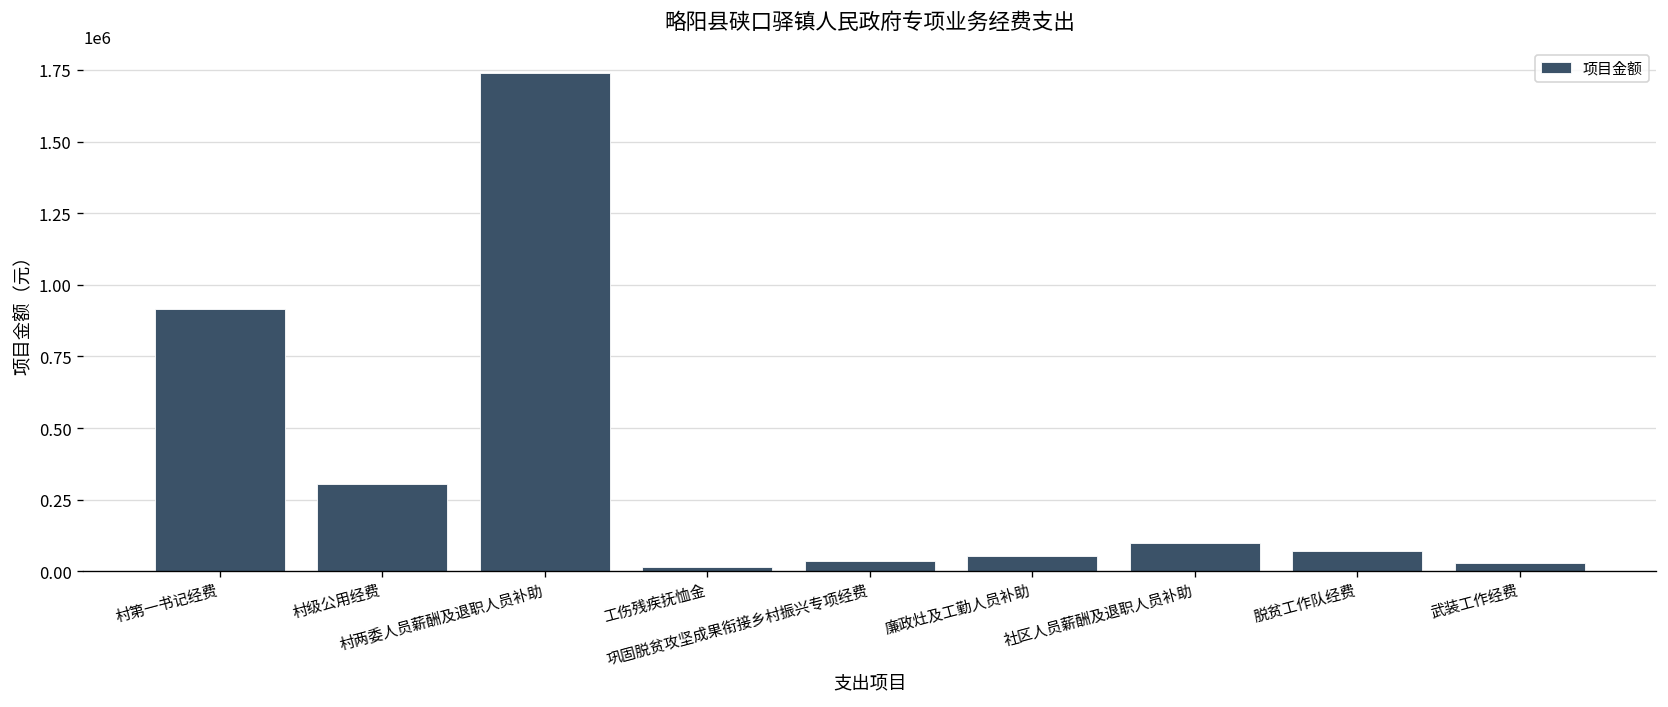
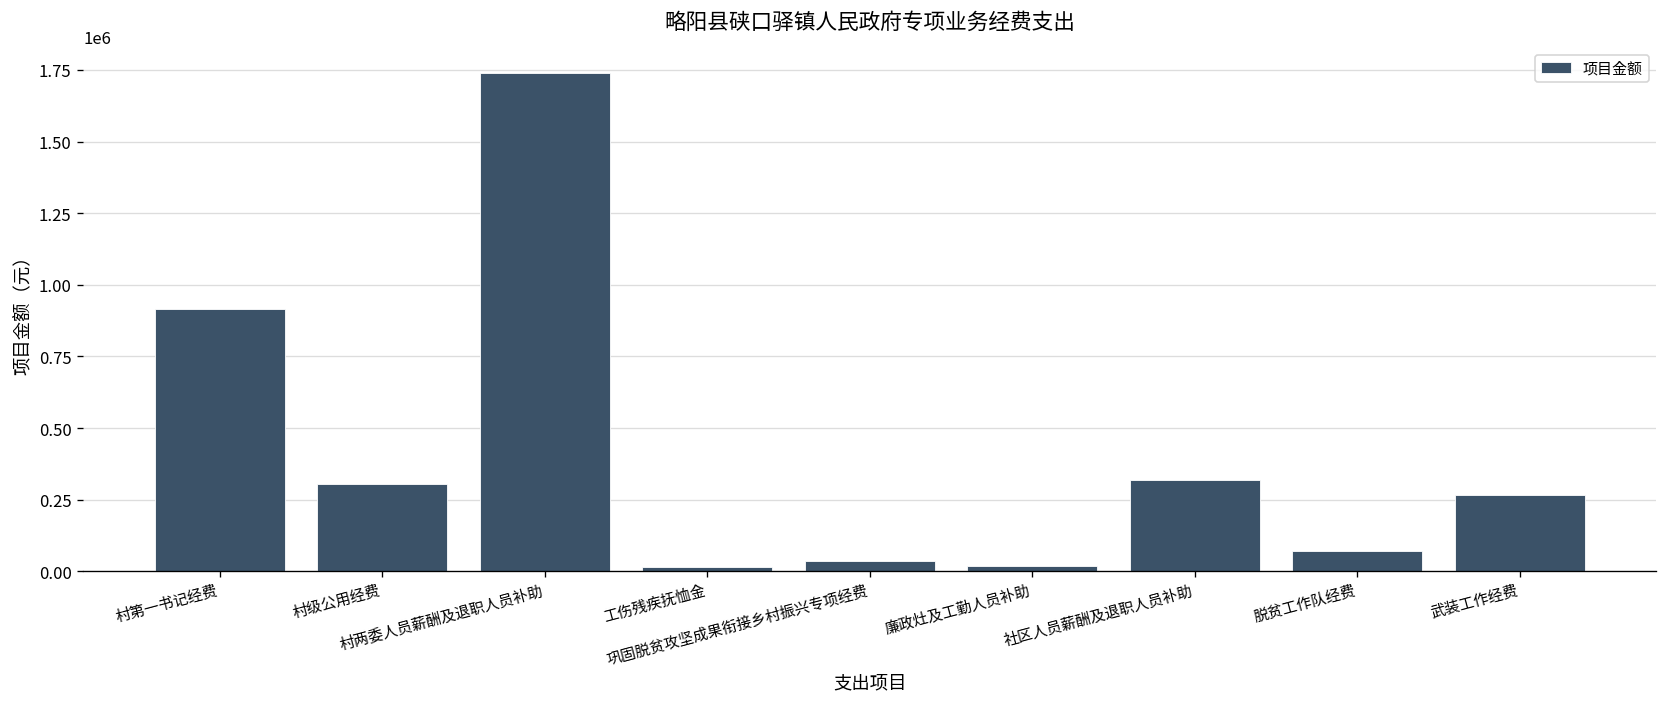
  {
    "村第一书记经费": 920000,
    "村级公用经费": 300000,
    "村两委人员薪酬及退职人员补助": 1740000,
    "工伤残疾抚恤金": 20000,
    "巩固脱贫攻坚成果衔接乡村振兴专项经费": 30000,
-   "廉政灶及工勤人员补助": 60000,
-   "社区人员薪酬及退职人员补助": 100000,
+   "廉政灶及工勤人员补助": 20000,
+   "社区人员薪酬及退职人员补助": 320000,
    "脱贫工作队经费": 70000,
-   "武装工作经费": 30000
+   "武装工作经费": 270000
  }
